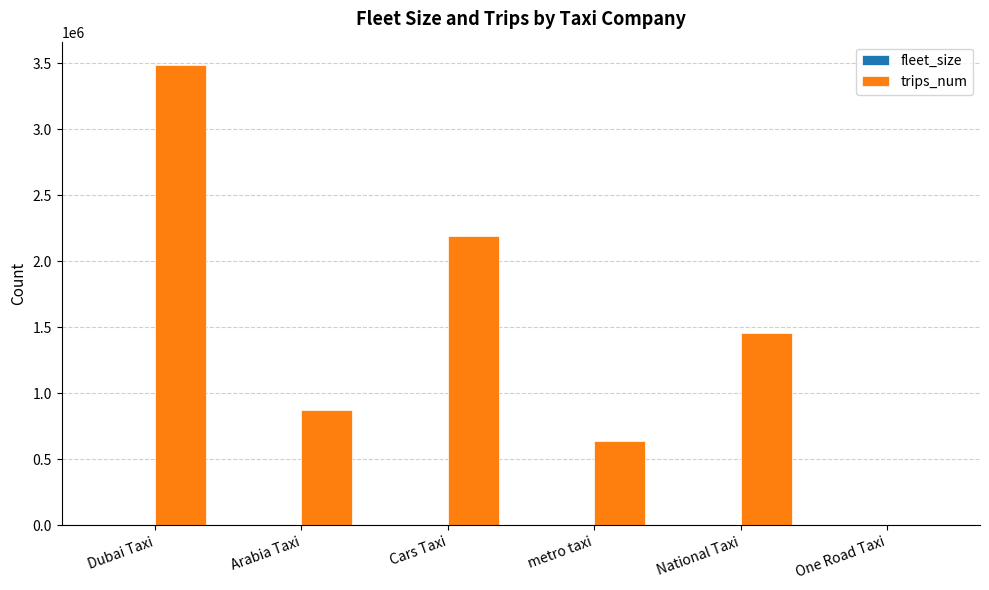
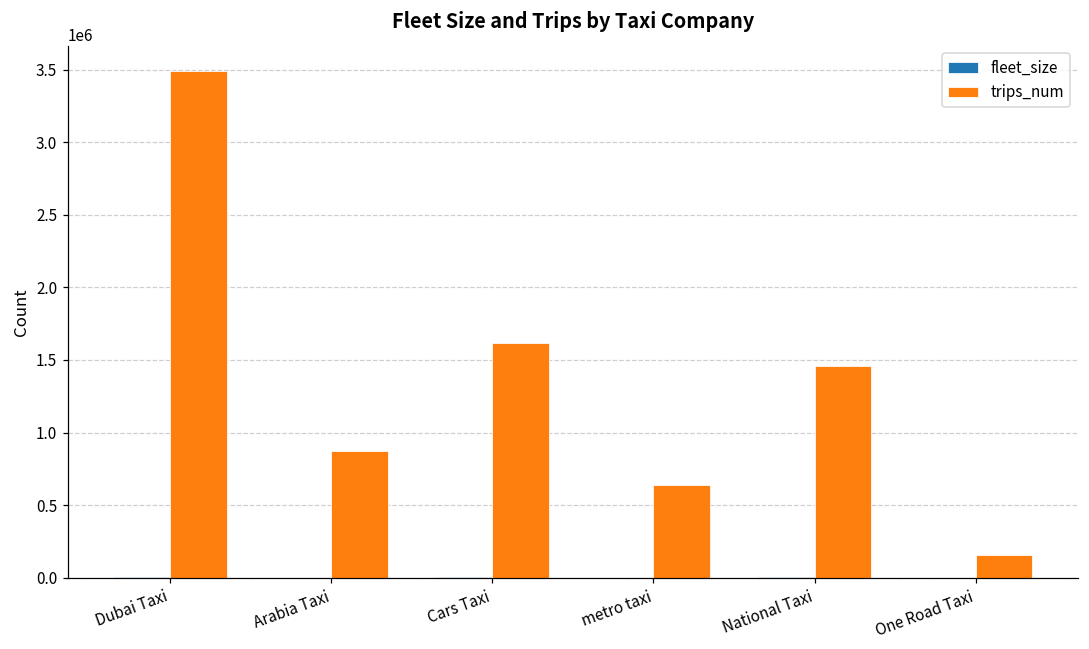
  {
    "fleet_size": {
      "One Road Taxi": 0
    },
    "trips_num": {
      "Dubai Taxi": 3490000,
      "Arabia Taxi": 870000,
-     "Cars Taxi": 2190000,
+     "Cars Taxi": 1620000,
      "metro taxi": 640000,
      "National Taxi": 1460000,
-     "One Road Taxi": 0
+     "One Road Taxi": 160000
    }
  }
